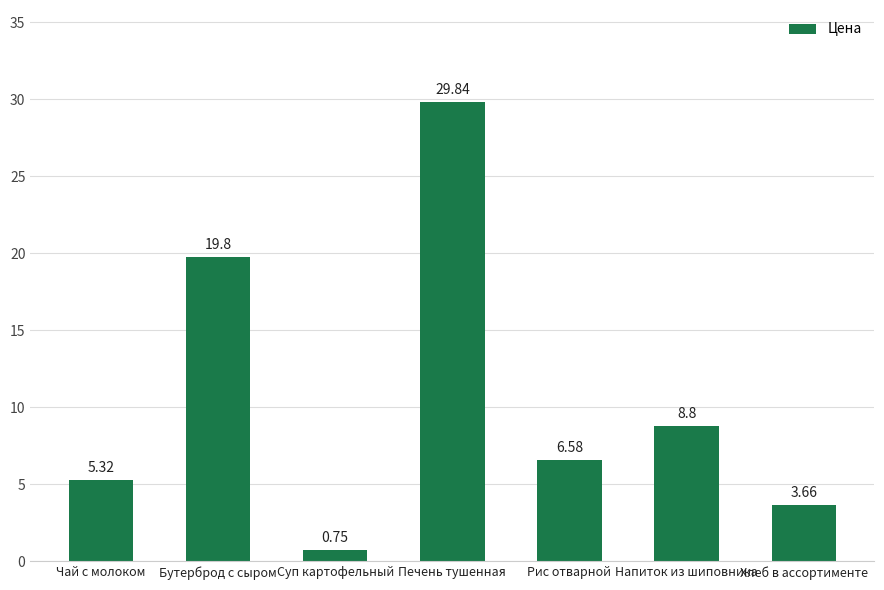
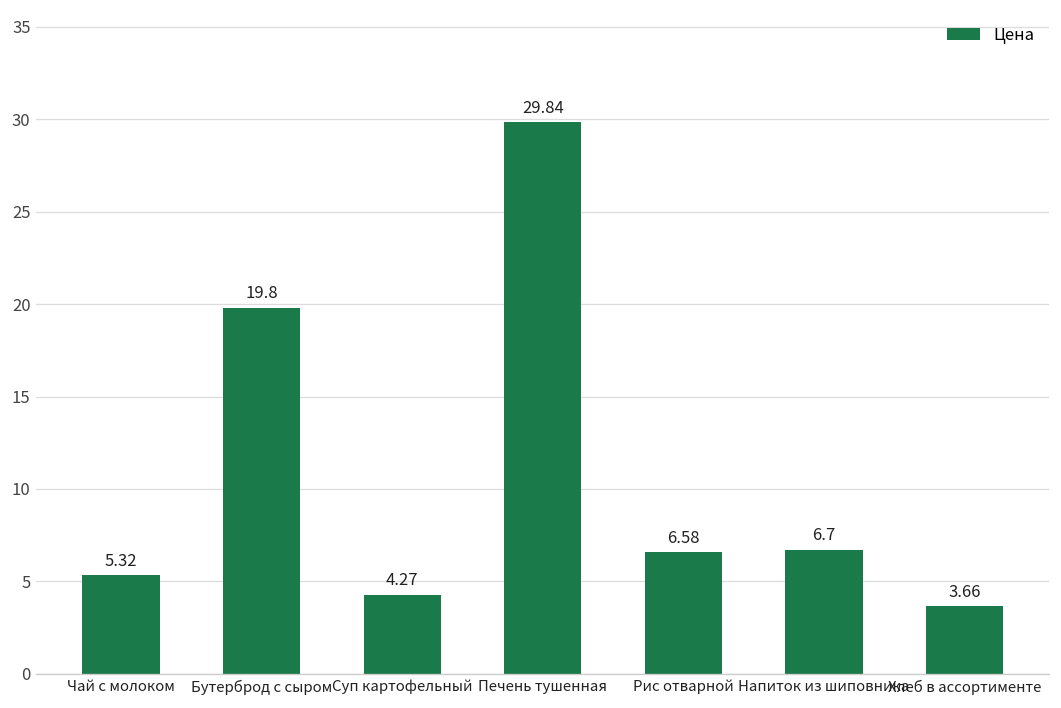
  {
    "Чай с молоком": 5.32,
    "Бутерброд с сыром": 19.8,
-   "Суп картофельный": 0.75,
+   "Суп картофельный": 4.27,
    "Печень тушенная": 29.84,
    "Рис отварной": 6.58,
-   "Напиток из шиповника": 8.8,
+   "Напиток из шиповника": 6.7,
    "Хлеб в ассортименте": 3.66
  }
